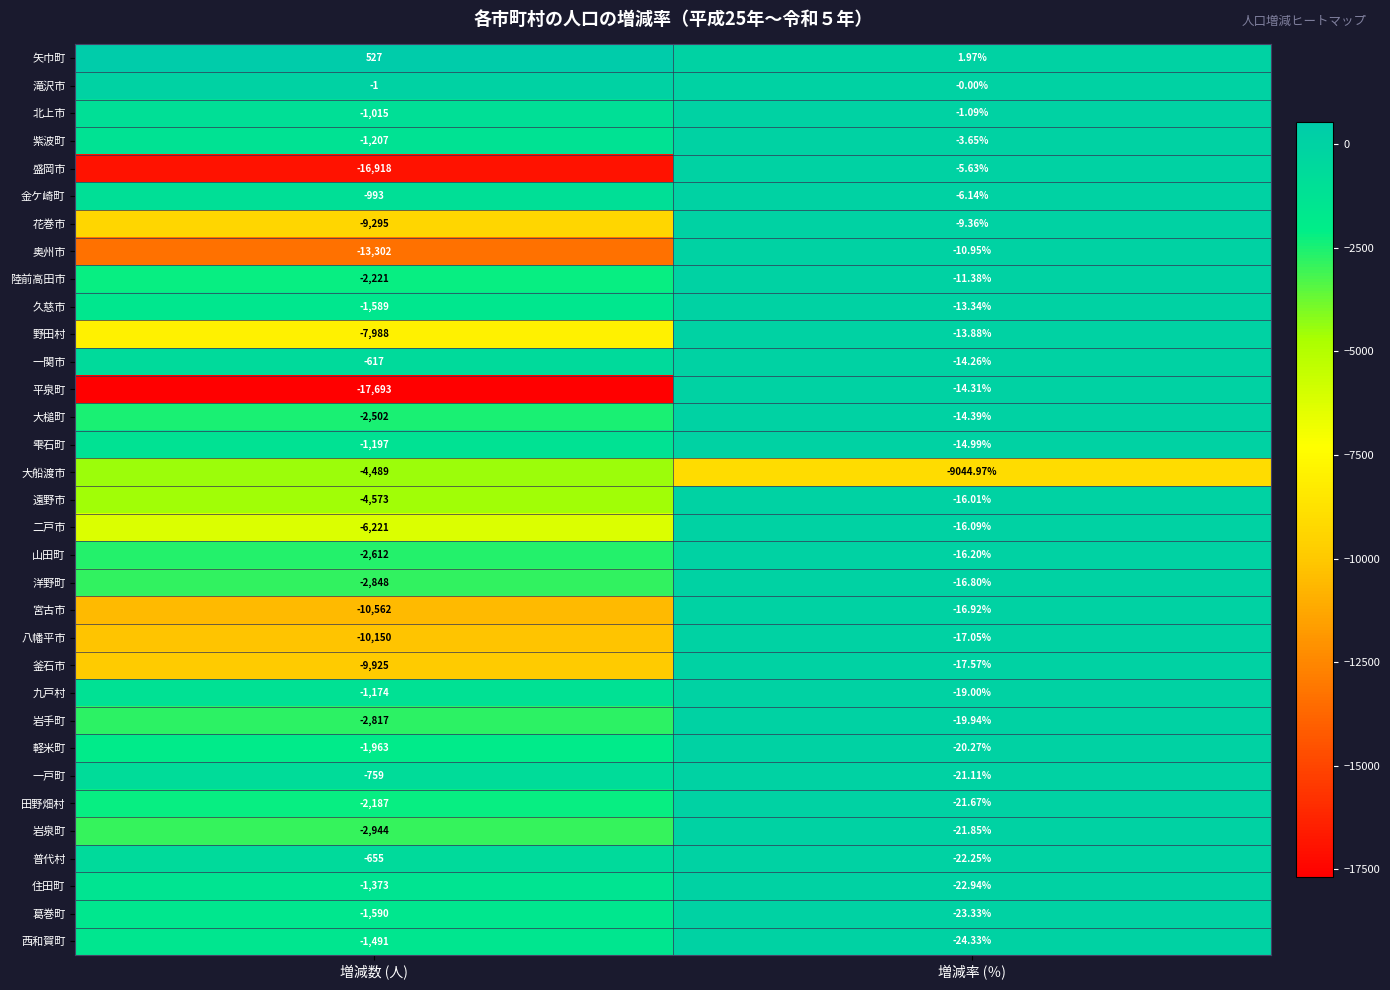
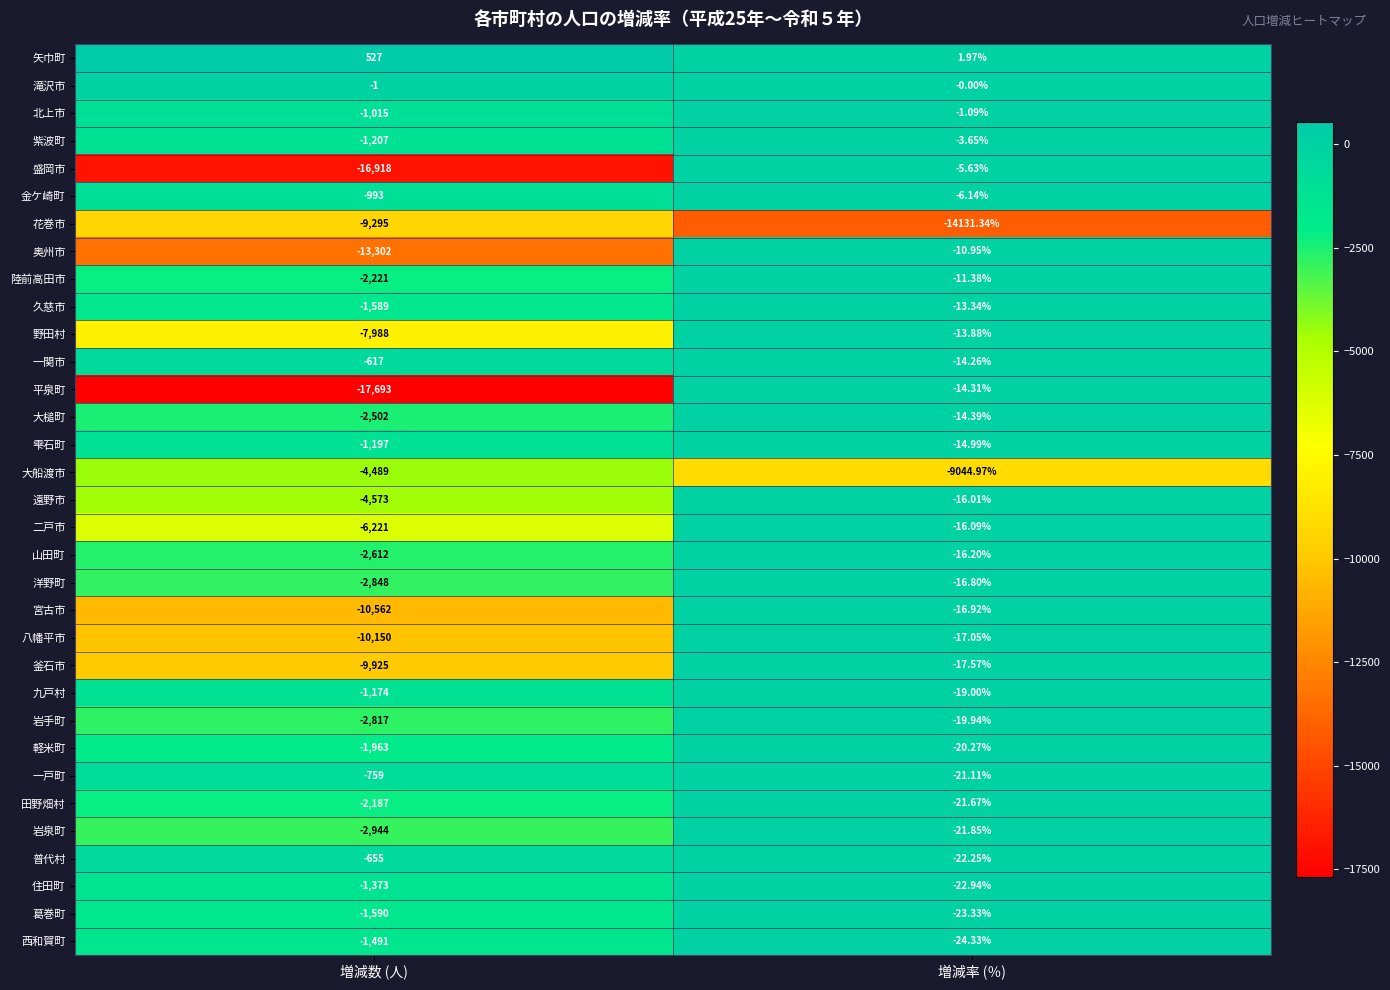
  {
    "矢巾町": {
      "増減数 (人)": "527",
      "増減率 (％)": "1.97%"
    },
    "滝沢市": {
      "増減数 (人)": "-1",
      "増減率 (％)": "-0.00%"
    },
    "北上市": {
      "増減数 (人)": "-1,015",
      "増減率 (％)": "-1.09%"
    },
    "紫波町": {
      "増減数 (人)": "-1,207",
      "増減率 (％)": "-3.65%"
    },
    "盛岡市": {
      "増減数 (人)": "-16,918",
      "増減率 (％)": "-5.63%"
    },
    "金ケ崎町": {
      "増減数 (人)": "-993",
      "増減率 (％)": "-6.14%"
    },
    "花巻市": {
      "増減数 (人)": "-9,295",
-     "増減率 (％)": "-9.36%"
+     "増減率 (％)": "-14131.34%"
    },
    "奥州市": {
      "増減数 (人)": "-13,302",
      "増減率 (％)": "-10.95%"
    },
    "陸前高田市": {
      "増減数 (人)": "-2,221",
      "増減率 (％)": "-11.38%"
    },
    "久慈市": {
      "増減数 (人)": "-1,589",
      "増減率 (％)": "-13.34%"
    },
    "野田村": {
      "増減数 (人)": "-7,988",
      "増減率 (％)": "-13.88%"
    },
    "一関市": {
      "増減数 (人)": "-617",
      "増減率 (％)": "-14.26%"
    },
    "平泉町": {
      "増減数 (人)": "-17,693",
      "増減率 (％)": "-14.31%"
    },
    "大槌町": {
      "増減数 (人)": "-2,502",
      "増減率 (％)": "-14.39%"
    },
    "雫石町": {
      "増減数 (人)": "-1,197",
      "増減率 (％)": "-14.99%"
    },
    "大船渡市": {
      "増減数 (人)": "-4,489",
      "増減率 (％)": "-9044.97%"
    },
    "遠野市": {
      "増減数 (人)": "-4,573",
      "増減率 (％)": "-16.01%"
    },
    "二戸市": {
      "増減数 (人)": "-6,221",
      "増減率 (％)": "-16.09%"
    },
    "山田町": {
      "増減数 (人)": "-2,612",
      "増減率 (％)": "-16.20%"
    },
    "洋野町": {
      "増減数 (人)": "-2,848",
      "増減率 (％)": "-16.80%"
    },
    "宮古市": {
      "増減数 (人)": "-10,562",
      "増減率 (％)": "-16.92%"
    },
    "八幡平市": {
      "増減数 (人)": "-10,150",
      "増減率 (％)": "-17.05%"
    },
    "釜石市": {
      "増減数 (人)": "-9,925",
      "増減率 (％)": "-17.57%"
    },
    "九戸村": {
      "増減数 (人)": "-1,174",
      "増減率 (％)": "-19.00%"
    },
    "岩手町": {
      "増減数 (人)": "-2,817",
      "増減率 (％)": "-19.94%"
    },
    "軽米町": {
      "増減数 (人)": "-1,963",
      "増減率 (％)": "-20.27%"
    },
    "一戸町": {
      "増減数 (人)": "-759",
      "増減率 (％)": "-21.11%"
    },
    "田野畑村": {
      "増減数 (人)": "-2,187",
      "増減率 (％)": "-21.67%"
    },
    "岩泉町": {
      "増減数 (人)": "-2,944",
      "増減率 (％)": "-21.85%"
    },
    "普代村": {
      "増減数 (人)": "-655",
      "増減率 (％)": "-22.25%"
    },
    "住田町": {
      "増減数 (人)": "-1,373",
      "増減率 (％)": "-22.94%"
    },
    "葛巻町": {
      "増減数 (人)": "-1,590",
      "増減率 (％)": "-23.33%"
    },
    "西和賀町": {
      "増減数 (人)": "-1,491",
      "増減率 (％)": "-24.33%"
    }
  }
